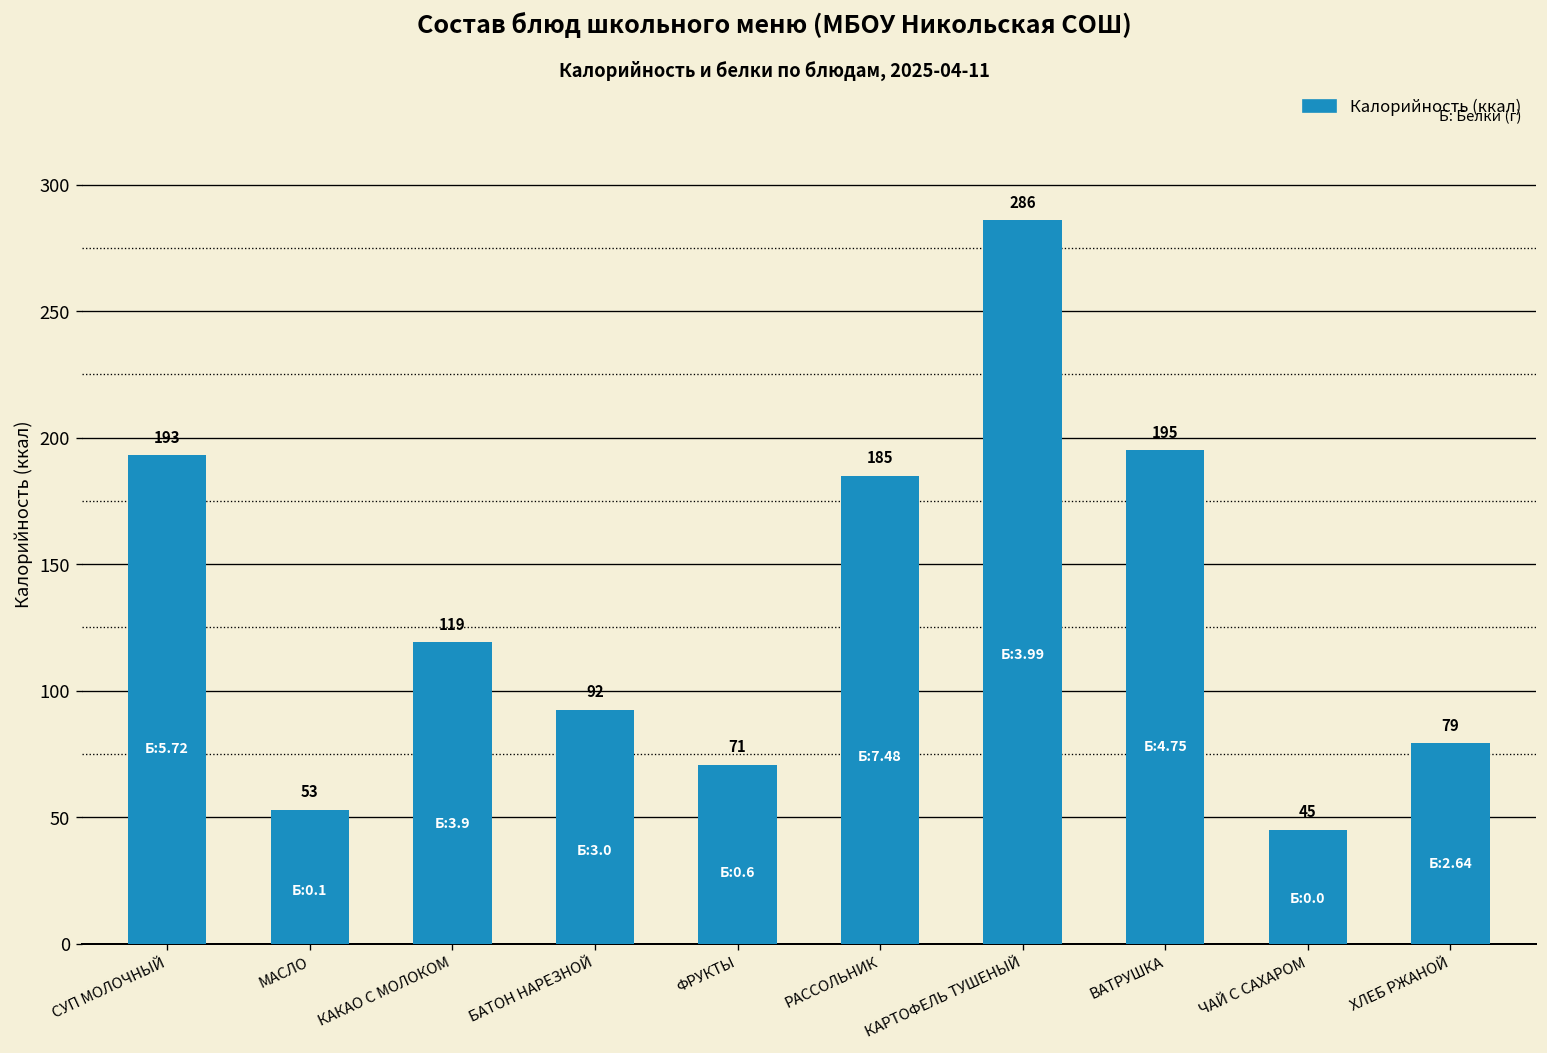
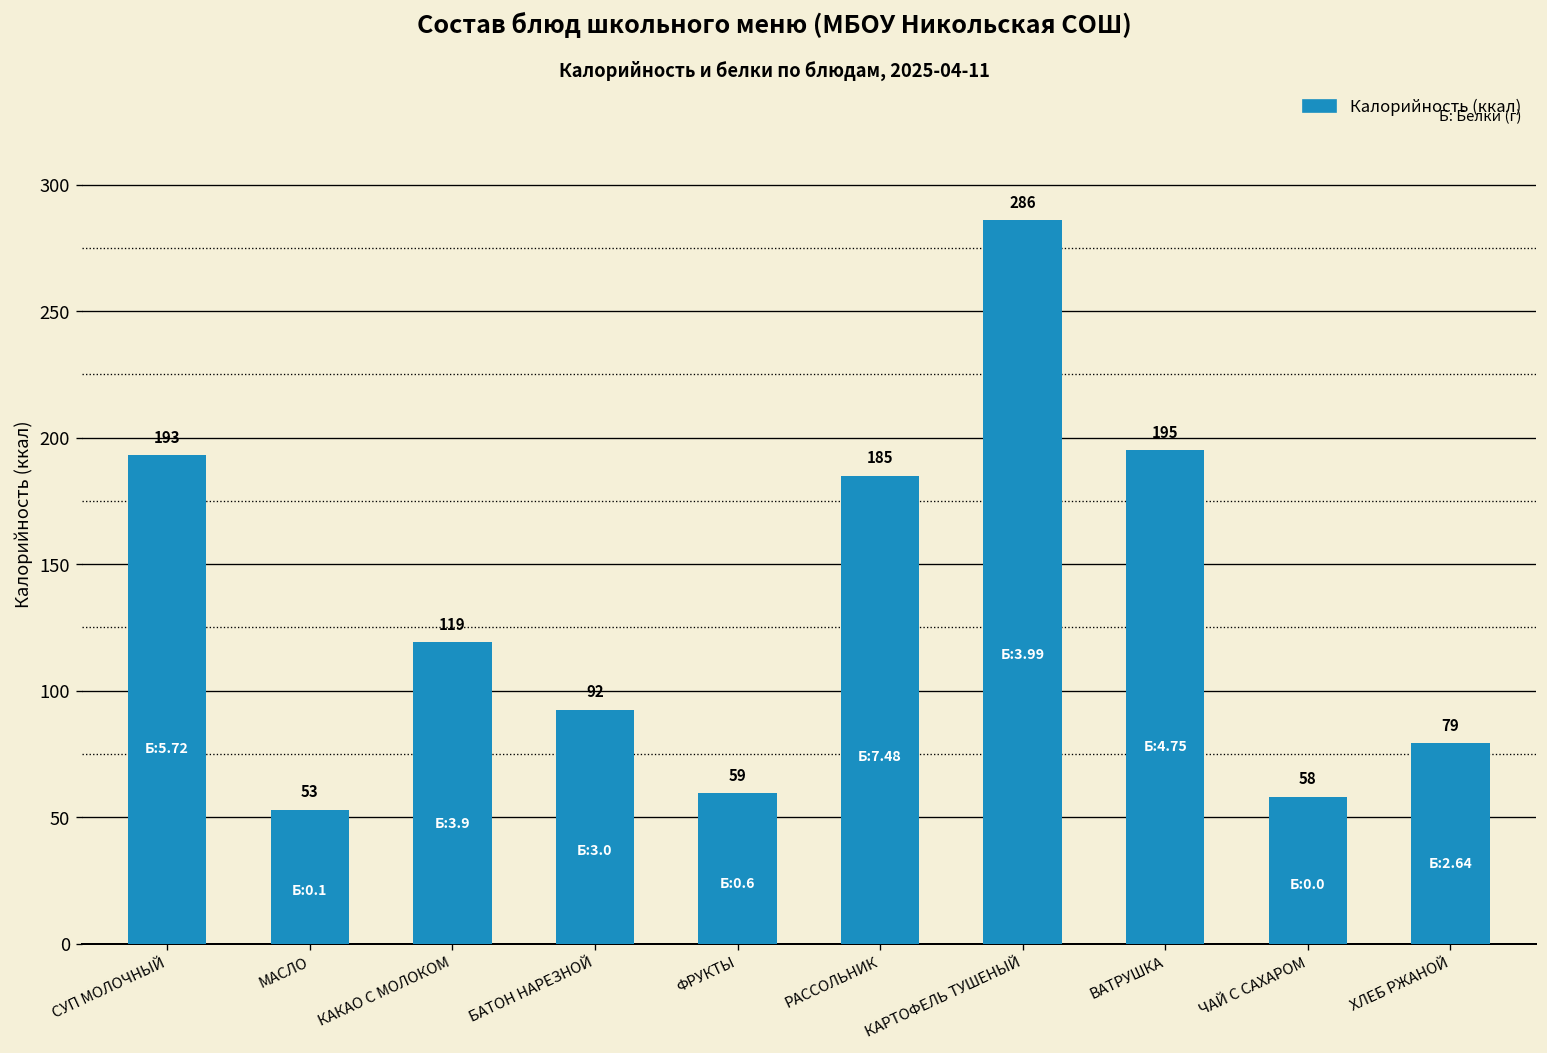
  {
    "СУП МОЛОЧНЫЙ": 193,
    "МАСЛО": 53,
    "КАКАО С МОЛОКОМ": 119,
    "БАТОН НАРЕЗНОЙ": 92,
-   "ФРУКТЫ": 71,
+   "ФРУКТЫ": 59,
    "РАССОЛЬНИК": 185,
    "КАРТОФЕЛЬ ТУШЕНЫЙ": 286,
    "ВАТРУШКА": 195,
-   "ЧАЙ С САХАРОМ": 45,
+   "ЧАЙ С САХАРОМ": 58,
    "ХЛЕБ РЖАНОЙ": 79
  }
